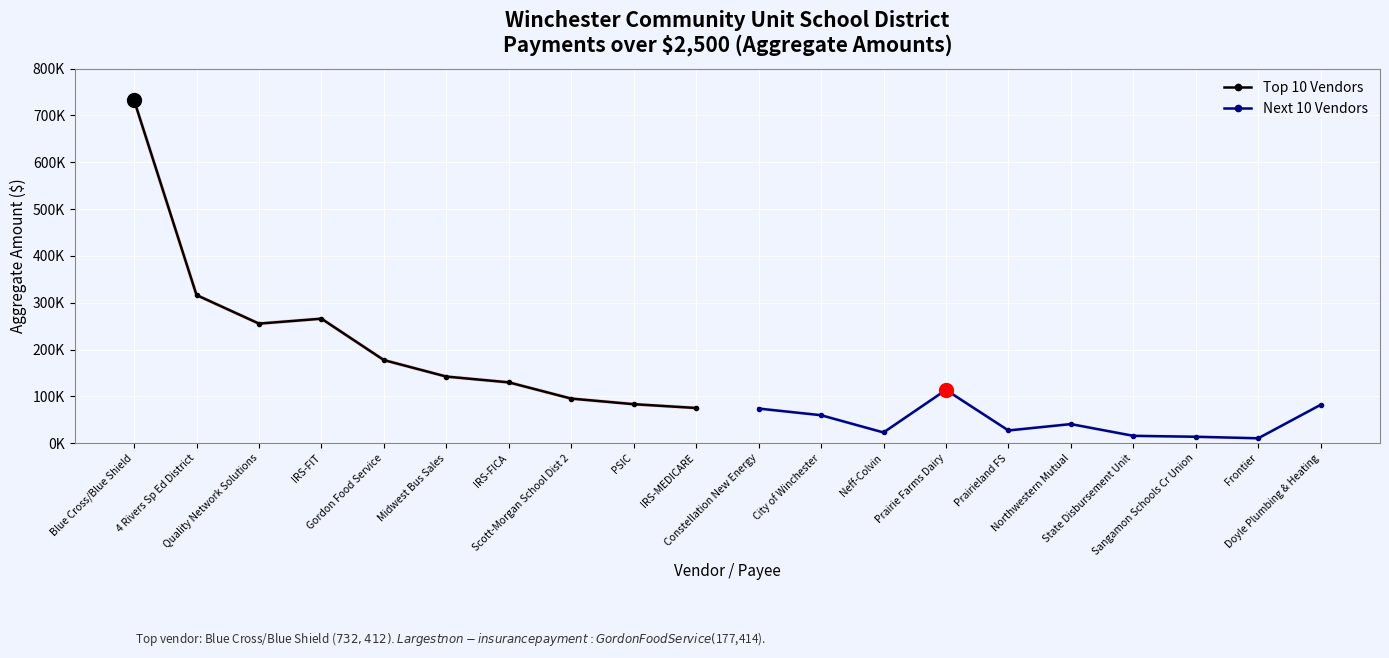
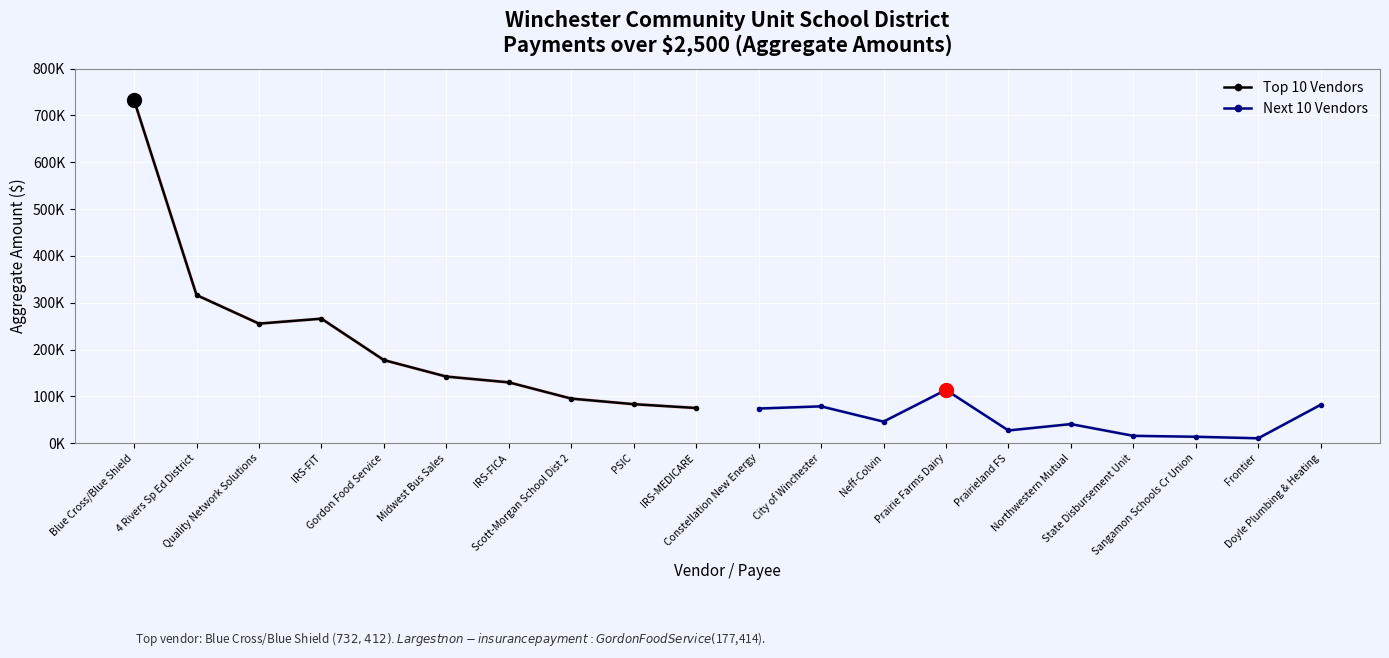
  {
    "Next 10 Vendors": {
      "Constellation New Energy": 70000,
-     "City of Winchester": 60000,
-     "Neff-Colvin": 20000,
+     "City of Winchester": 80000,
+     "Neff-Colvin": 50000,
      "Prairieland FS": 30000,
      "Northwestern Mutual": 40000,
      "State Disbursement Unit": 20000,
      "Sangamon Schools Cr Union": 10000,
      "Frontier": 10000,
      "Doyle Plumbing & Heating": 80000
    }
  }
